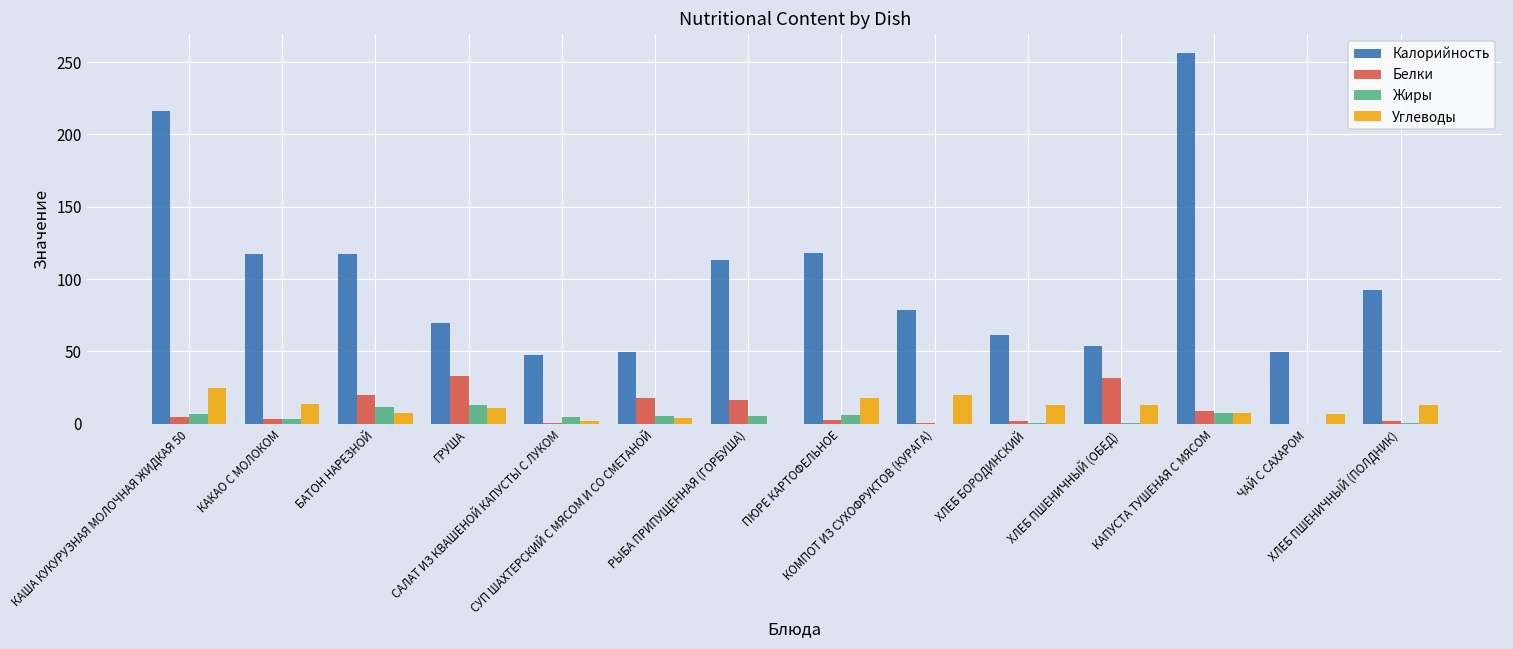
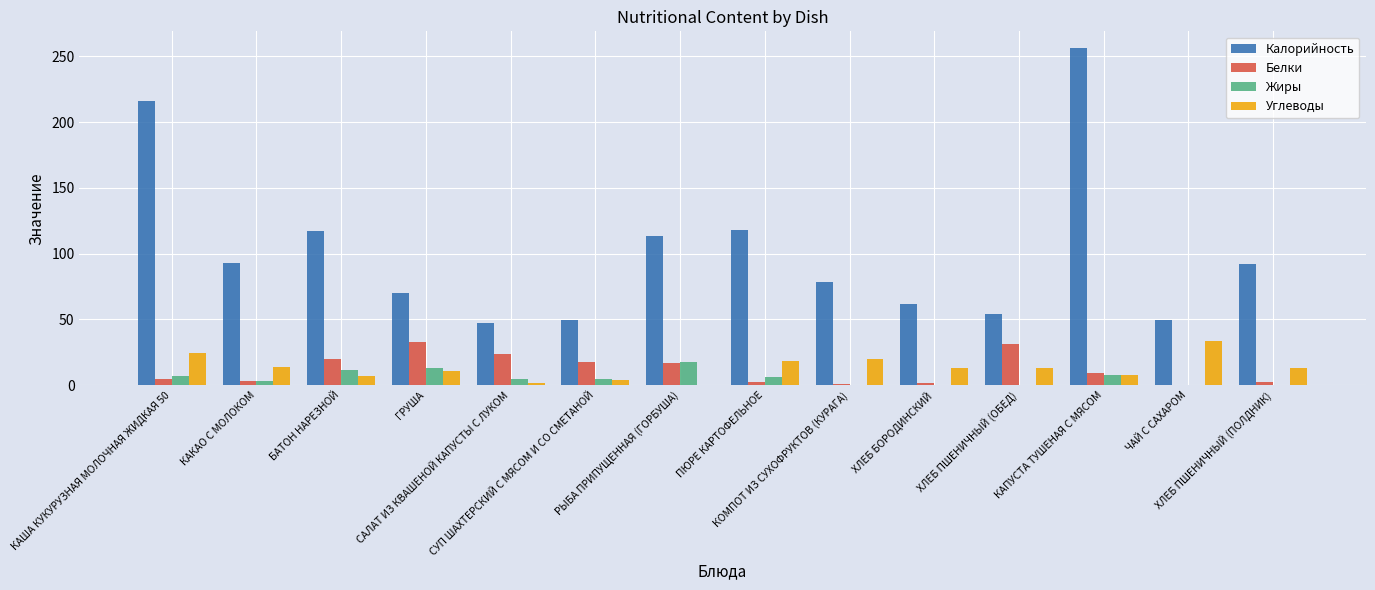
  {
    "Калорийность": {
      "КАША КУКУРУЗНАЯ МОЛОЧНАЯ ЖИДКАЯ 50": 216,
-     "КАКАО С МОЛОКОМ": 117,
+     "КАКАО С МОЛОКОМ": 93,
      "БАТОН НАРЕЗНОЙ": 117,
      "ГРУША": 70,
      "САЛАТ ИЗ КВАШЕНОЙ КАПУСТЫ С ЛУКОМ": 47,
      "СУП ШАХТЕРСКИЙ С МЯСОМ И СО СМЕТАНОЙ": 50,
      "РЫБА ПРИПУЩЕННАЯ (ГОРБУША)": 113,
      "ПЮРЕ КАРТОФЕЛЬНОЕ": 118,
      "КОМПОТ ИЗ СУХОФРУКТОВ (КУРАГА)": 79,
      "ХЛЕБ БОРОДИНСКИЙ": 62,
      "ХЛЕБ ПШЕНИЧНЫЙ (ОБЕД)": 54,
      "КАПУСТА ТУШЕНАЯ С МЯСОМ": 256,
      "ЧАЙ С САХАРОМ": 50,
      "ХЛЕБ ПШЕНИЧНЫЙ (ПОЛДНИК)": 92
    },
    "Белки": {
      "КАША КУКУРУЗНАЯ МОЛОЧНАЯ ЖИДКАЯ 50": 5,
      "КАКАО С МОЛОКОМ": 3,
      "БАТОН НАРЕЗНОЙ": 20,
      "ГРУША": 33,
-     "САЛАТ ИЗ КВАШЕНОЙ КАПУСТЫ С ЛУКОМ": 1,
+     "САЛАТ ИЗ КВАШЕНОЙ КАПУСТЫ С ЛУКОМ": 24,
      "СУП ШАХТЕРСКИЙ С МЯСОМ И СО СМЕТАНОЙ": 18,
      "РЫБА ПРИПУЩЕННАЯ (ГОРБУША)": 17,
      "ПЮРЕ КАРТОФЕЛЬНОЕ": 3,
      "ХЛЕБ ПШЕНИЧНЫЙ (ОБЕД)": 31,
      "КАПУСТА ТУШЕНАЯ С МЯСОМ": 9,
      "ЧАЙ С САХАРОМ": 0,
      "ХЛЕБ ПШЕНИЧНЫЙ (ПОЛДНИК)": 2
    },
    "Жиры": {
      "КАША КУКУРУЗНАЯ МОЛОЧНАЯ ЖИДКАЯ 50": 7,
      "КАКАО С МОЛОКОМ": 3,
      "БАТОН НАРЕЗНОЙ": 12,
      "ГРУША": 13,
      "САЛАТ ИЗ КВАШЕНОЙ КАПУСТЫ С ЛУКОМ": 5,
      "СУП ШАХТЕРСКИЙ С МЯСОМ И СО СМЕТАНОЙ": 5,
-     "РЫБА ПРИПУЩЕННАЯ (ГОРБУША)": 5,
+     "РЫБА ПРИПУЩЕННАЯ (ГОРБУША)": 17,
      "ПЮРЕ КАРТОФЕЛЬНОЕ": 6,
      "КАПУСТА ТУШЕНАЯ С МЯСОМ": 8,
      "ЧАЙ С САХАРОМ": 0
    },
    "Углеводы": {
      "КАША КУКУРУЗНАЯ МОЛОЧНАЯ ЖИДКАЯ 50": 25,
      "КАКАО С МОЛОКОМ": 14,
      "БАТОН НАРЕЗНОЙ": 7,
      "ГРУША": 11,
      "СУП ШАХТЕРСКИЙ С МЯСОМ И СО СМЕТАНОЙ": 4,
      "РЫБА ПРИПУЩЕННАЯ (ГОРБУША)": 0,
      "ПЮРЕ КАРТОФЕЛЬНОЕ": 18,
      "КОМПОТ ИЗ СУХОФРУКТОВ (КУРАГА)": 20,
      "ХЛЕБ БОРОДИНСКИЙ": 13,
      "ХЛЕБ ПШЕНИЧНЫЙ (ОБЕД)": 13,
      "КАПУСТА ТУШЕНАЯ С МЯСОМ": 7,
-     "ЧАЙ С САХАРОМ": 7,
+     "ЧАЙ С САХАРОМ": 33,
      "ХЛЕБ ПШЕНИЧНЫЙ (ПОЛДНИК)": 13
    }
  }
